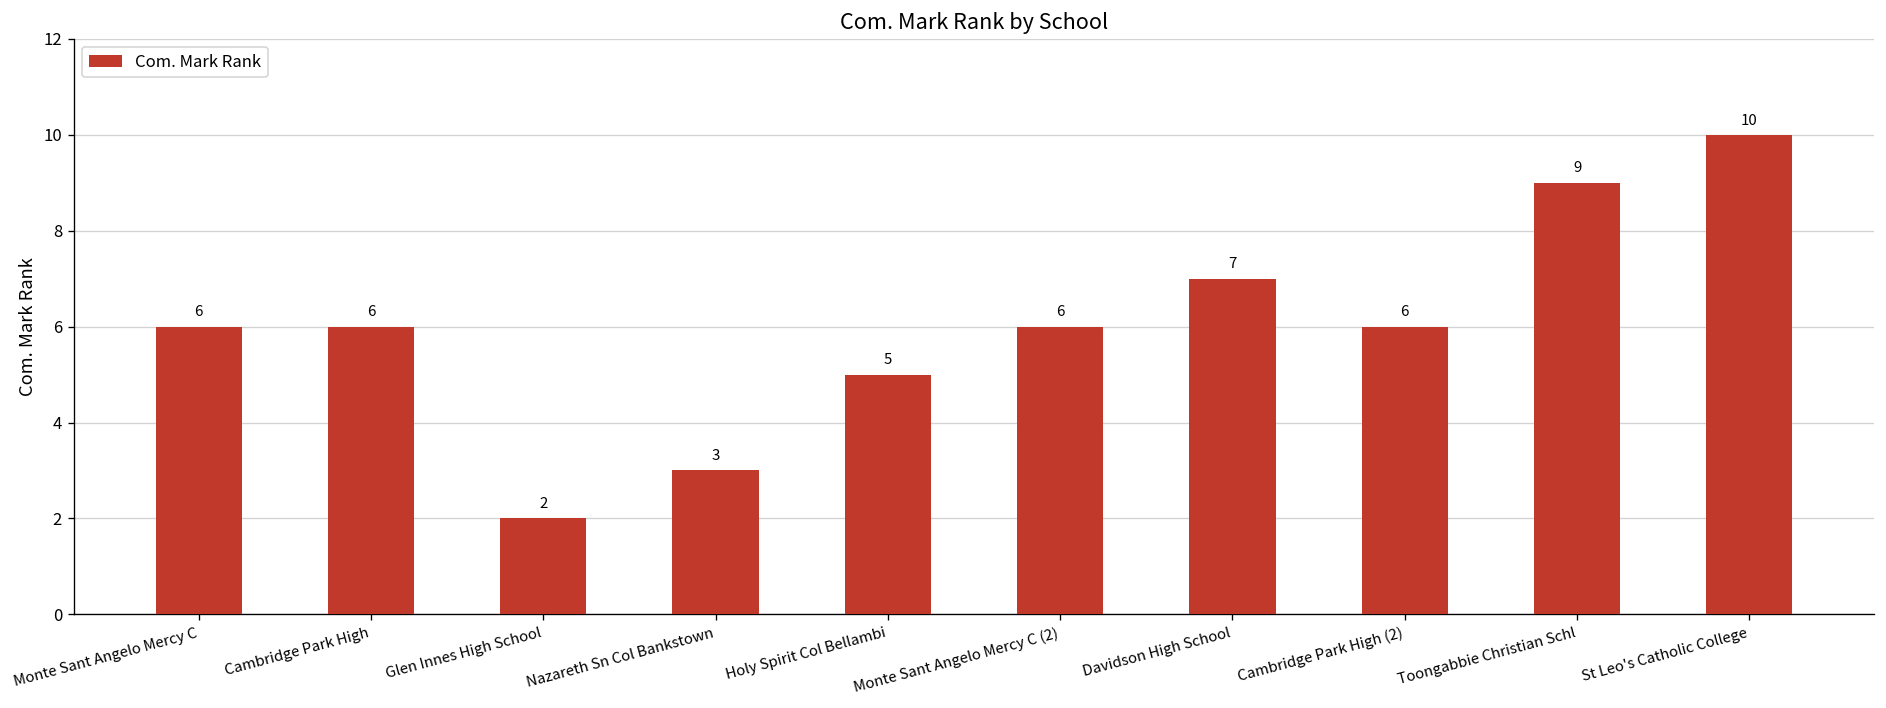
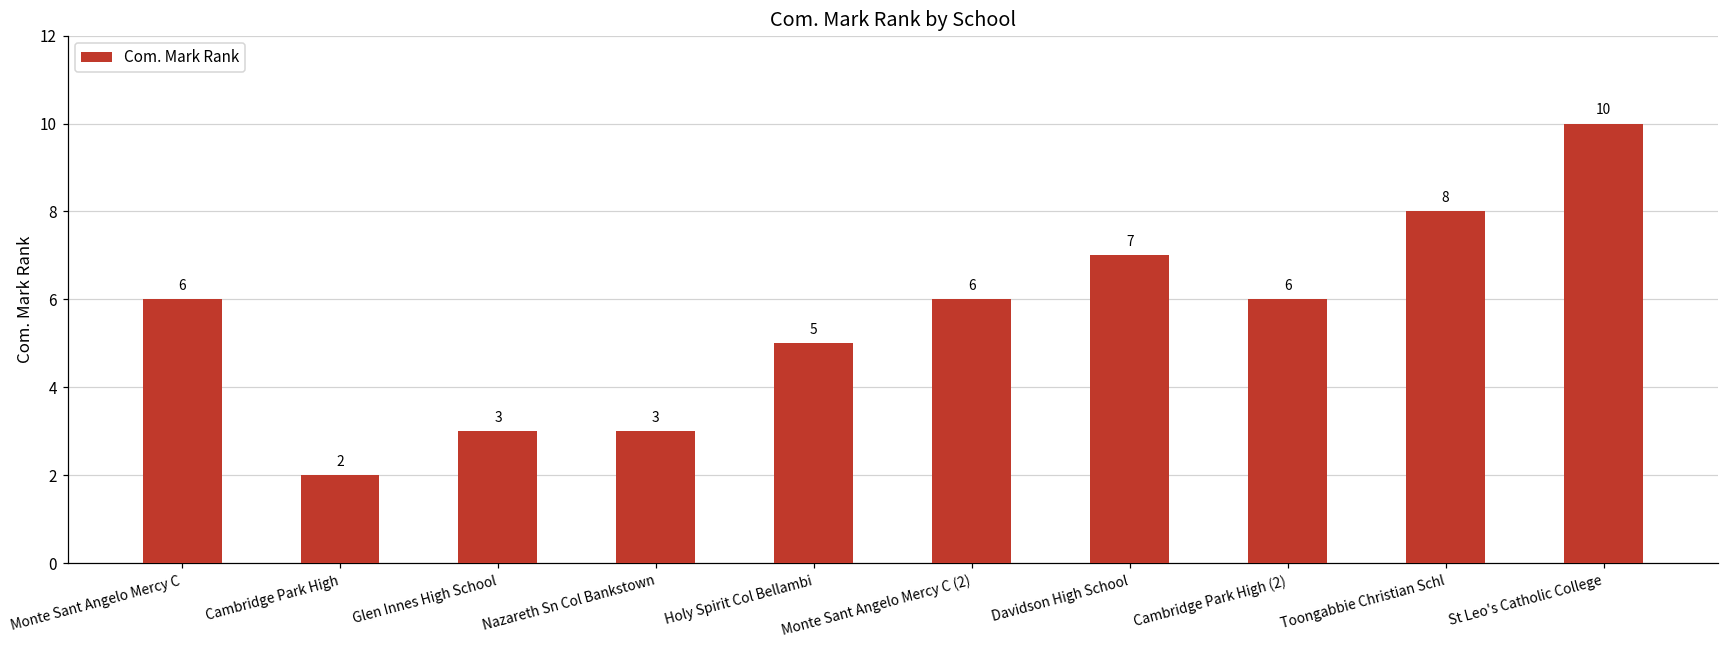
  {
    "Monte Sant Angelo Mercy C": 6,
-   "Cambridge Park High": 6,
-   "Glen Innes High School": 2,
+   "Cambridge Park High": 2,
+   "Glen Innes High School": 3,
    "Nazareth Sn Col Bankstown": 3,
    "Holy Spirit Col Bellambi": 5,
    "Monte Sant Angelo Mercy C (2)": 6,
    "Davidson High School": 7,
    "Cambridge Park High (2)": 6,
-   "Toongabbie Christian Schl": 9,
+   "Toongabbie Christian Schl": 8,
    "St Leo's Catholic College": 10
  }
